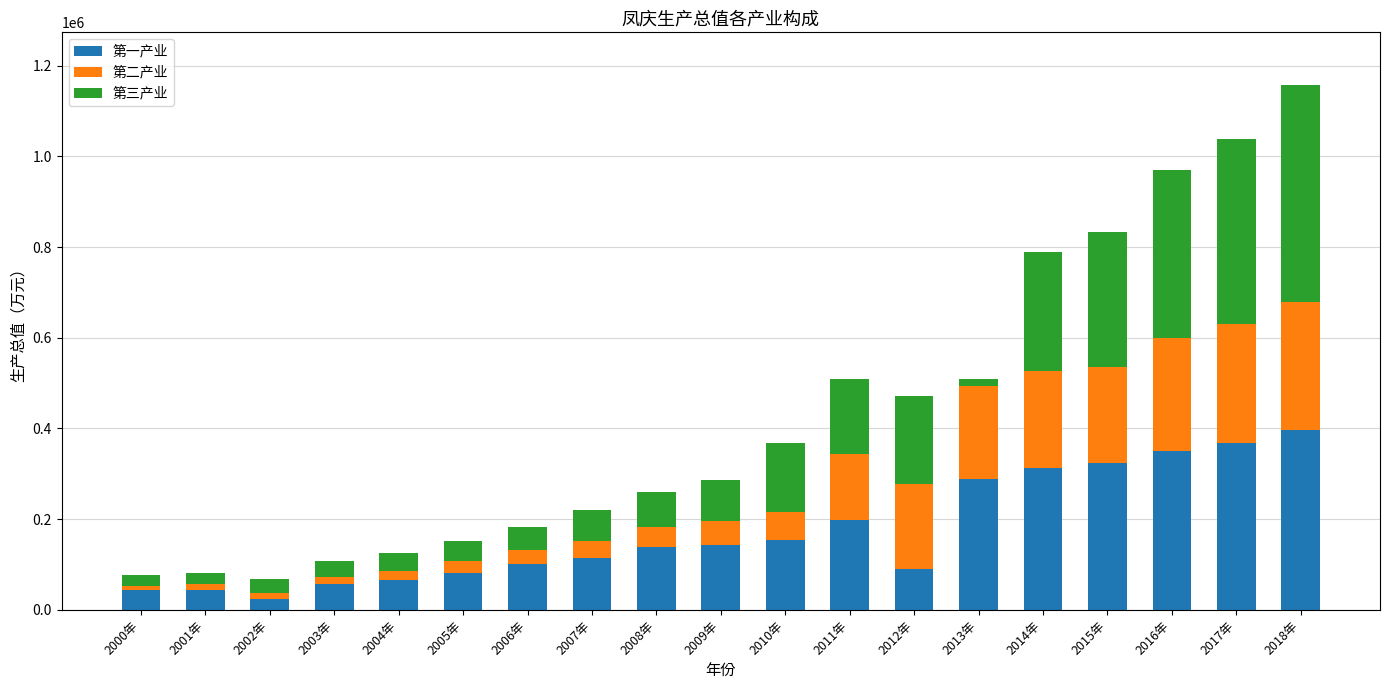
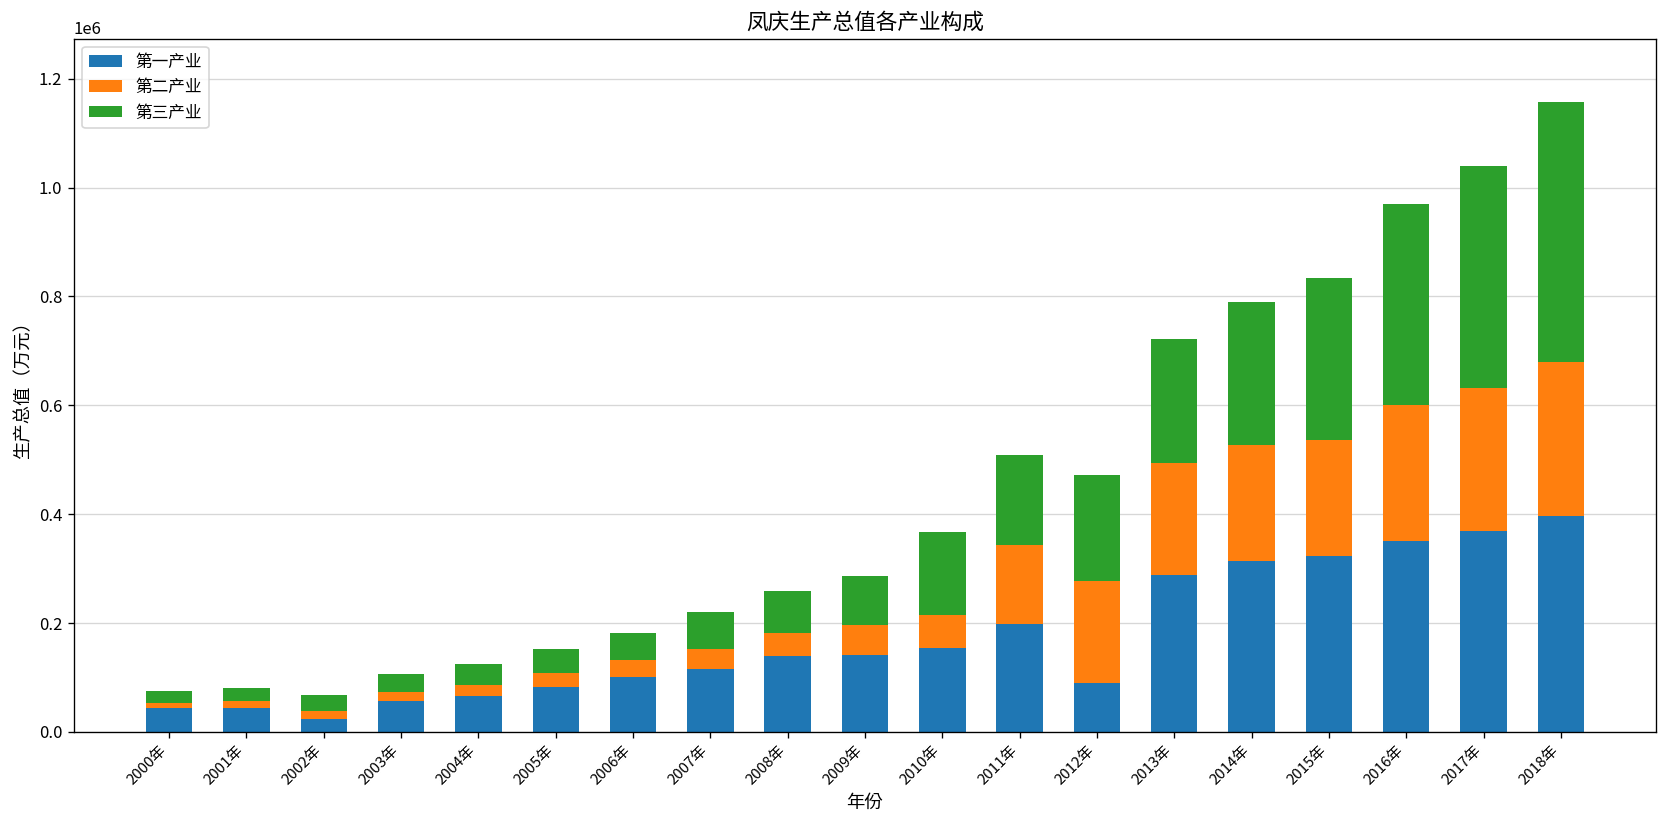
  {
    "第一产业": {
      "2000年": 40000,
      "2001年": 40000,
      "2002年": 20000,
      "2003年": 60000,
      "2004年": 70000,
      "2005年": 80000,
      "2006年": 100000,
      "2007年": 110000,
      "2008年": 140000,
      "2009年": 140000,
      "2010年": 150000,
      "2011年": 200000,
      "2012年": 90000,
      "2013年": 290000,
      "2014年": 310000,
      "2015年": 320000,
      "2016年": 350000,
      "2017年": 370000,
      "2018年": 400000
    },
    "第二产业": {
      "2000年": 10000,
      "2001年": 10000,
      "2002年": 10000,
      "2003年": 20000,
      "2004年": 20000,
      "2005年": 30000,
      "2006年": 30000,
      "2007年": 40000,
      "2008年": 40000,
      "2009年": 50000,
      "2010年": 60000,
      "2011年": 140000,
      "2012年": 190000,
      "2013年": 210000,
      "2014年": 210000,
      "2015年": 210000,
      "2016年": 250000,
      "2017年": 260000,
      "2018年": 280000
    },
    "第三产业": {
      "2000年": 20000,
      "2001年": 30000,
      "2002年": 30000,
      "2003年": 30000,
      "2004年": 40000,
      "2005年": 40000,
      "2006年": 50000,
      "2007年": 70000,
      "2008年": 80000,
      "2009年": 90000,
      "2010年": 150000,
      "2011年": 170000,
      "2012年": 190000,
-     "2013年": 20000,
+     "2013年": 230000,
      "2014年": 260000,
      "2015年": 300000,
      "2016年": 370000,
      "2017年": 410000,
      "2018年": 480000
    }
  }
